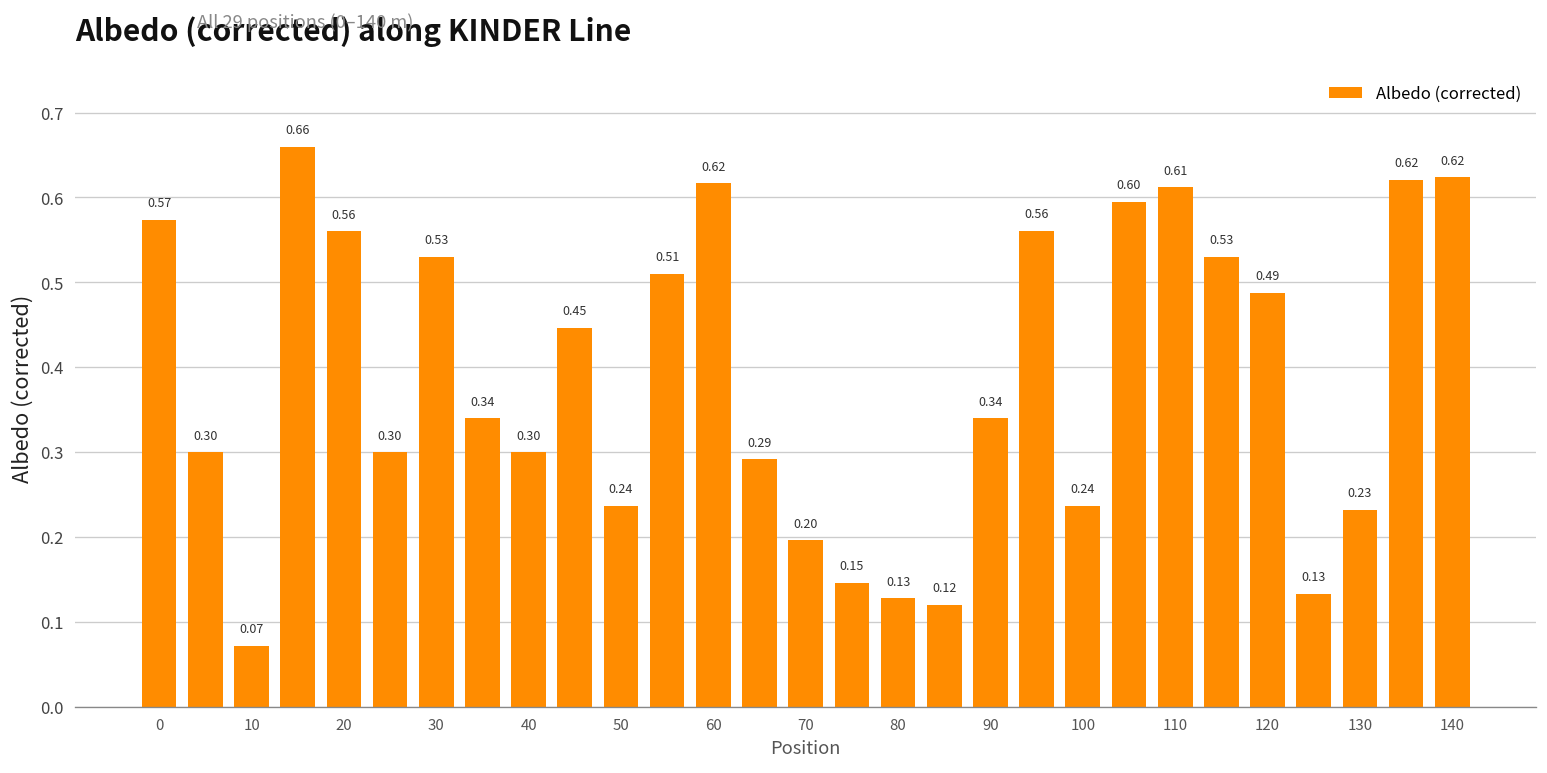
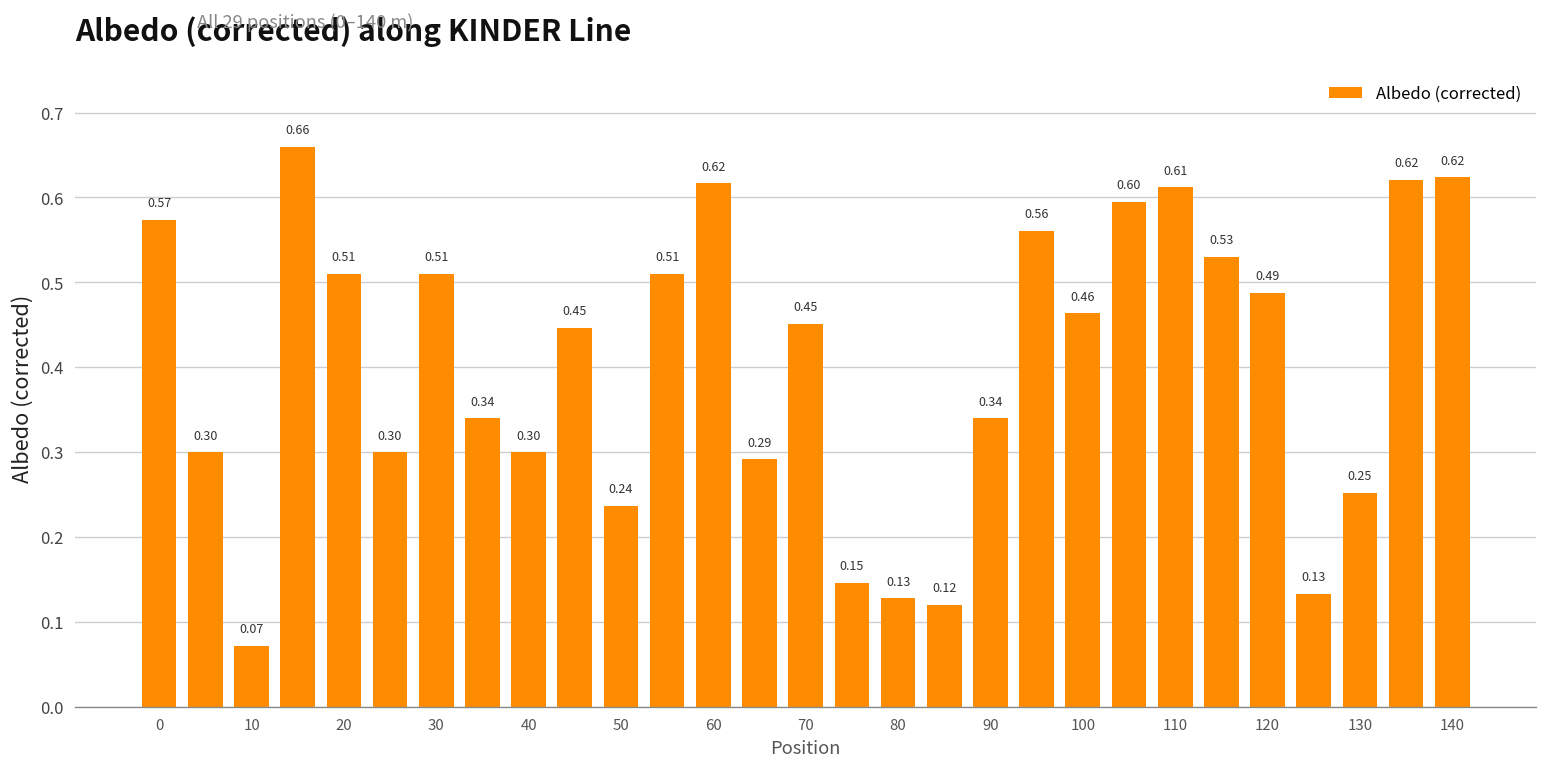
  {
    "0": 0.57,
    "10": 0.07,
-   "20": 0.56,
-   "30": 0.53,
+   "20": 0.51,
+   "30": 0.51,
    "40": 0.30,
    "50": 0.24,
    "60": 0.62,
-   "70": 0.20,
+   "70": 0.45,
    "80": 0.13,
    "90": 0.34,
-   "100": 0.24,
+   "100": 0.46,
    "110": 0.61,
    "120": 0.49,
-   "130": 0.23,
+   "130": 0.25,
    "140": 0.62
  }
